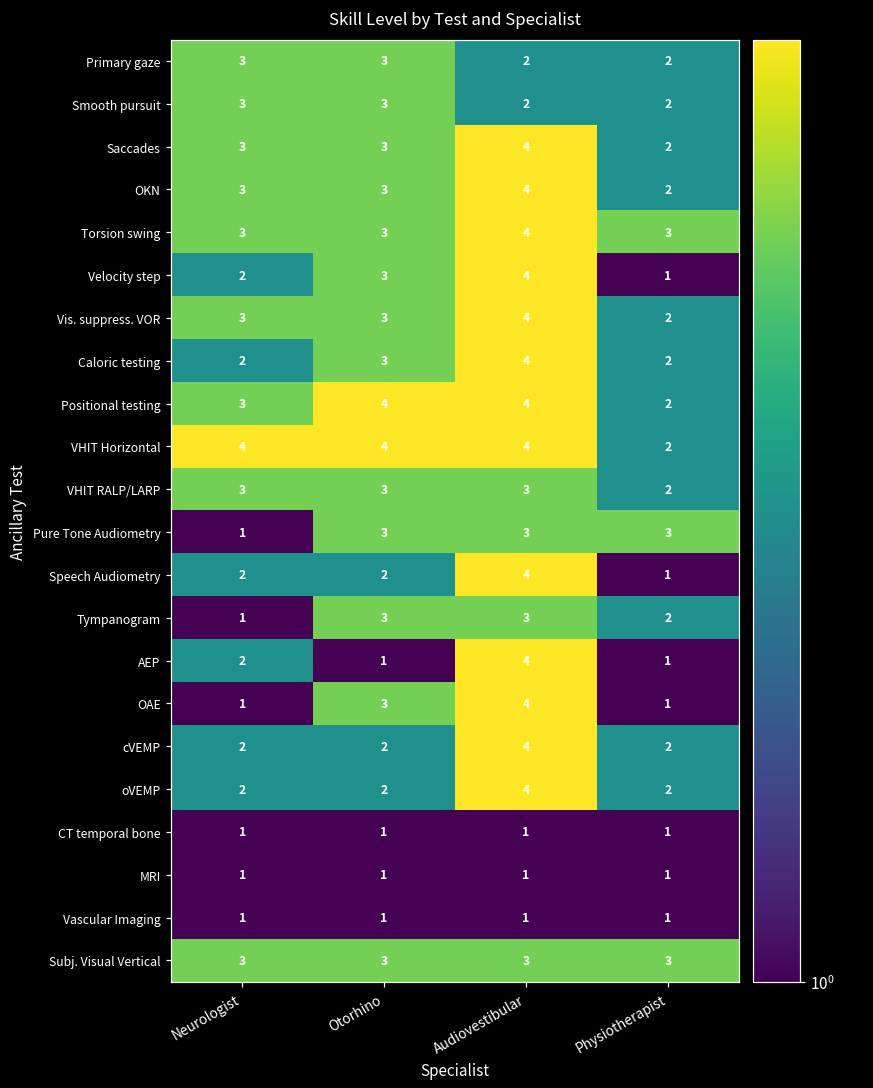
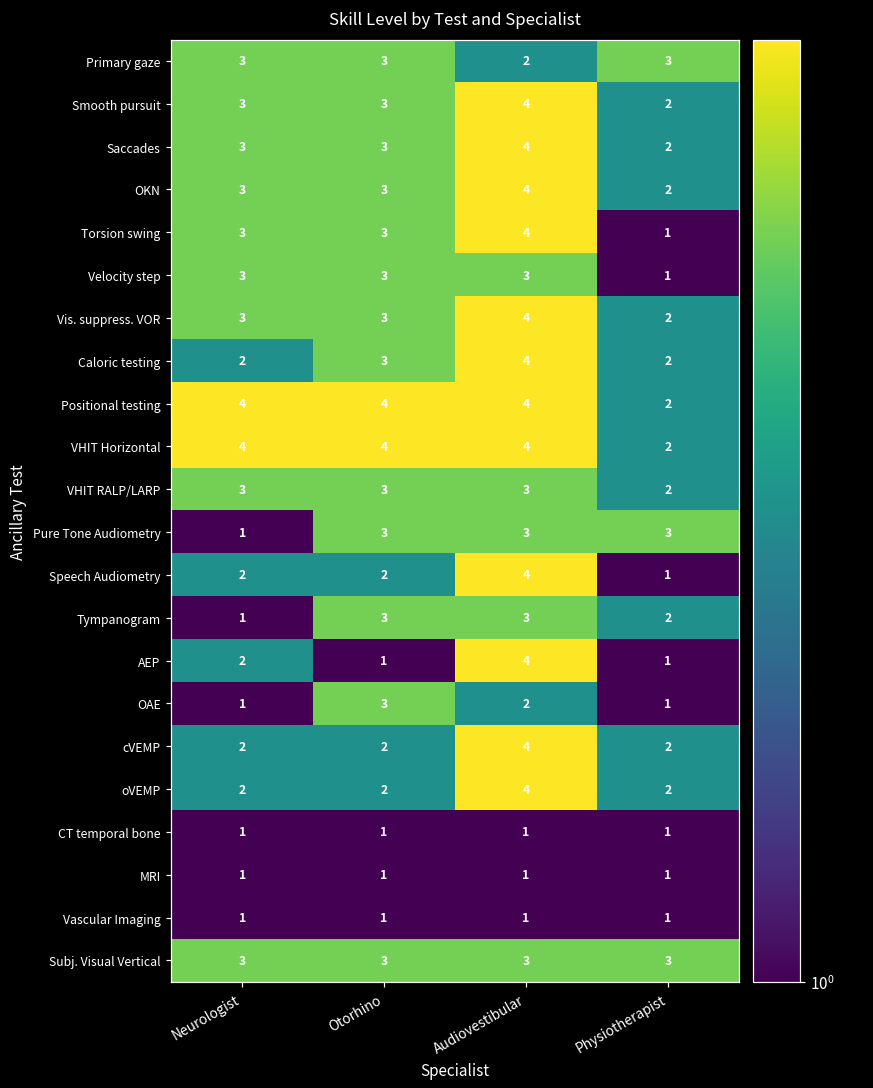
  {
    "Primary gaze": {
      "Neurologist": 3,
      "Otorhino": 3,
      "Audiovestibular": 2,
-     "Physiotherapist": 2
+     "Physiotherapist": 3
    },
    "Smooth pursuit": {
      "Neurologist": 3,
      "Otorhino": 3,
-     "Audiovestibular": 2,
+     "Audiovestibular": 4,
      "Physiotherapist": 2
    },
    "Saccades": {
      "Neurologist": 3,
      "Otorhino": 3,
      "Audiovestibular": 4,
      "Physiotherapist": 2
    },
    "OKN": {
      "Neurologist": 3,
      "Otorhino": 3,
      "Audiovestibular": 4,
      "Physiotherapist": 2
    },
    "Torsion swing": {
      "Neurologist": 3,
      "Otorhino": 3,
      "Audiovestibular": 4,
-     "Physiotherapist": 3
+     "Physiotherapist": 1
    },
    "Velocity step": {
-     "Neurologist": 2,
+     "Neurologist": 3,
      "Otorhino": 3,
-     "Audiovestibular": 4,
+     "Audiovestibular": 3,
      "Physiotherapist": 1
    },
    "Vis. suppress. VOR": {
      "Neurologist": 3,
      "Otorhino": 3,
      "Audiovestibular": 4,
      "Physiotherapist": 2
    },
    "Caloric testing": {
      "Neurologist": 2,
      "Otorhino": 3,
      "Audiovestibular": 4,
      "Physiotherapist": 2
    },
    "Positional testing": {
-     "Neurologist": 3,
+     "Neurologist": 4,
      "Otorhino": 4,
      "Audiovestibular": 4,
      "Physiotherapist": 2
    },
    "VHIT Horizontal": {
      "Neurologist": 4,
      "Otorhino": 4,
      "Audiovestibular": 4,
      "Physiotherapist": 2
    },
    "VHIT RALP/LARP": {
      "Neurologist": 3,
      "Otorhino": 3,
      "Audiovestibular": 3,
      "Physiotherapist": 2
    },
    "Pure Tone Audiometry": {
      "Neurologist": 1,
      "Otorhino": 3,
      "Audiovestibular": 3,
      "Physiotherapist": 3
    },
    "Speech Audiometry": {
      "Neurologist": 2,
      "Otorhino": 2,
      "Audiovestibular": 4,
      "Physiotherapist": 1
    },
    "Tympanogram": {
      "Neurologist": 1,
      "Otorhino": 3,
      "Audiovestibular": 3,
      "Physiotherapist": 2
    },
    "AEP": {
      "Neurologist": 2,
      "Otorhino": 1,
      "Audiovestibular": 4,
      "Physiotherapist": 1
    },
    "OAE": {
      "Neurologist": 1,
      "Otorhino": 3,
-     "Audiovestibular": 4,
+     "Audiovestibular": 2,
      "Physiotherapist": 1
    },
    "cVEMP": {
      "Neurologist": 2,
      "Otorhino": 2,
      "Audiovestibular": 4,
      "Physiotherapist": 2
    },
    "oVEMP": {
      "Neurologist": 2,
      "Otorhino": 2,
      "Audiovestibular": 4,
      "Physiotherapist": 2
    },
    "CT temporal bone": {
      "Neurologist": 1,
      "Otorhino": 1,
      "Audiovestibular": 1,
      "Physiotherapist": 1
    },
    "MRI": {
      "Neurologist": 1,
      "Otorhino": 1,
      "Audiovestibular": 1,
      "Physiotherapist": 1
    },
    "Vascular Imaging": {
      "Neurologist": 1,
      "Otorhino": 1,
      "Audiovestibular": 1,
      "Physiotherapist": 1
    },
    "Subj. Visual Vertical": {
      "Neurologist": 3,
      "Otorhino": 3,
      "Audiovestibular": 3,
      "Physiotherapist": 3
    }
  }
